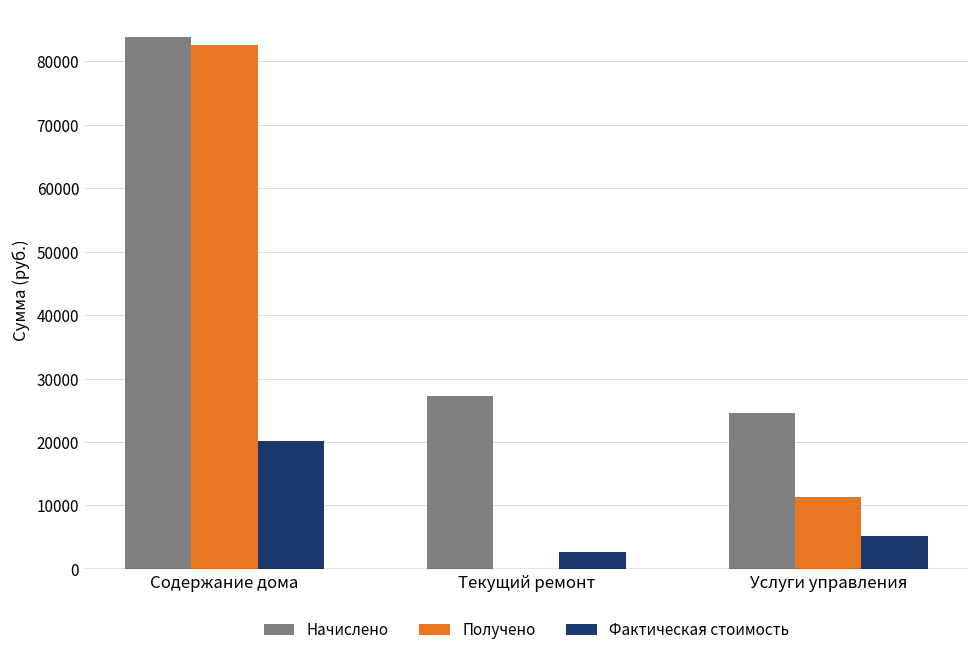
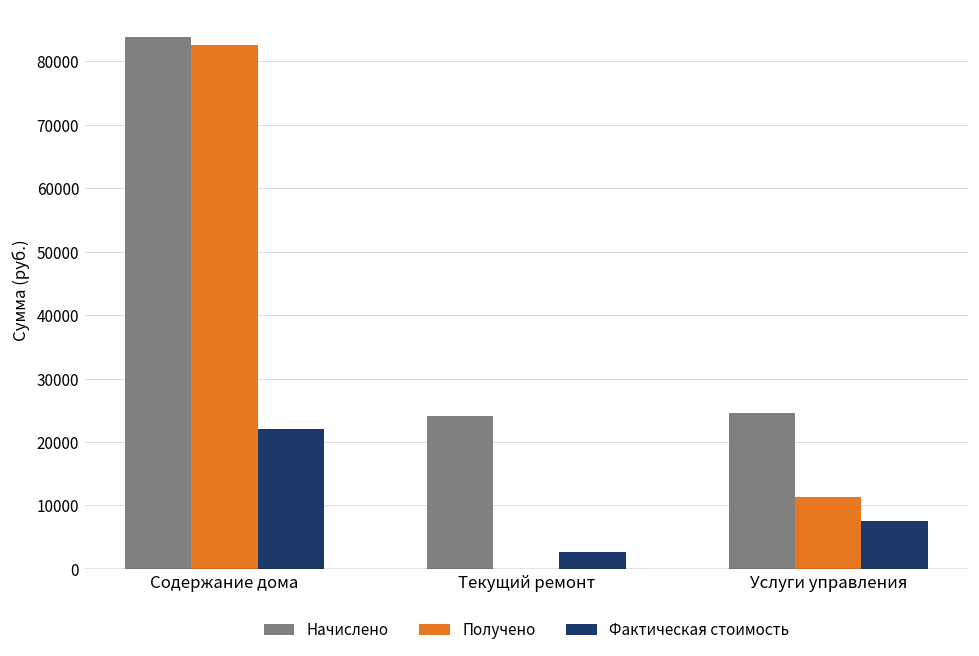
  {
    "Начислено": {
      "Содержание дома": 84000,
-     "Текущий ремонт": 27000,
+     "Текущий ремонт": 24000,
      "Услуги управления": 25000
    },
    "Получено": {
      "Содержание дома": 83000,
      "Текущий ремонт": 0,
      "Услуги управления": 11000
    },
    "Фактическая стоимость": {
-     "Содержание дома": 20000,
+     "Содержание дома": 22000,
      "Текущий ремонт": 3000,
-     "Услуги управления": 5000
+     "Услуги управления": 8000
    }
  }
